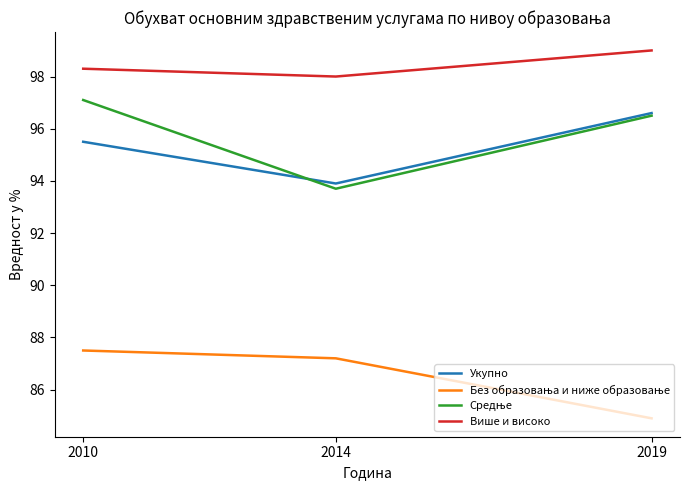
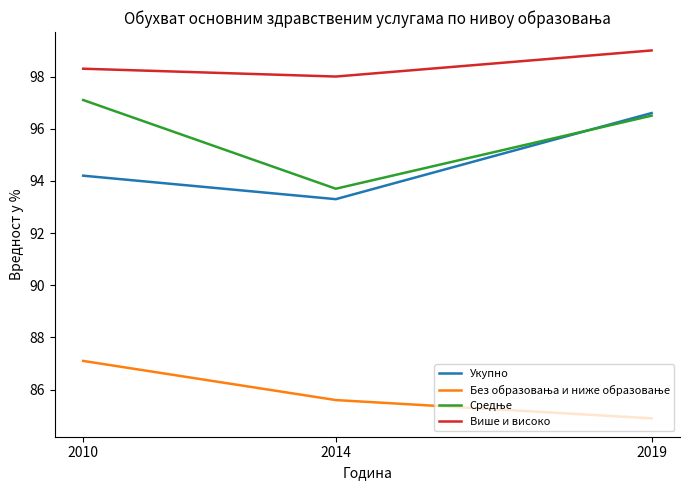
  {
    "Укупно": {
-     "2010": 95.5,
-     "2014": 93.9,
+     "2010": 94.2,
+     "2014": 93.3,
      "2019": 96.6
    },
    "Без образовања и ниже образовање": {
-     "2010": 87.5,
-     "2014": 87.2
+     "2010": 87.1,
+     "2014": 85.6
    },
    "Средње": {
      "2010": 97.1,
      "2014": 93.7,
      "2019": 96.5
    },
    "Више и високо": {
      "2010": 98.3,
      "2014": 98.0,
      "2019": 99.0
    }
  }
